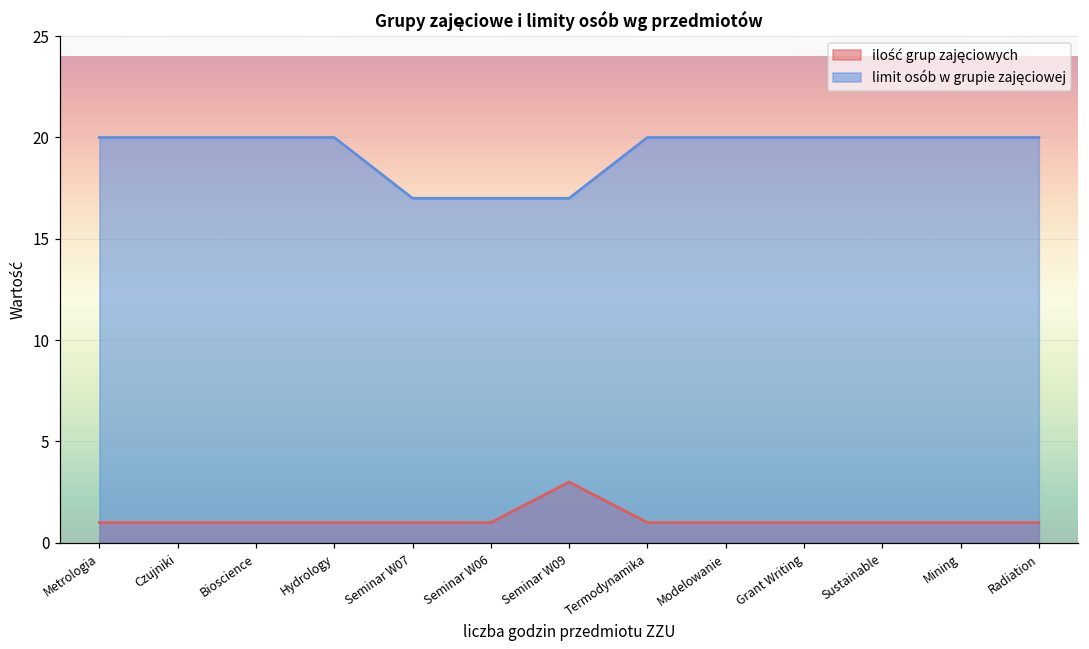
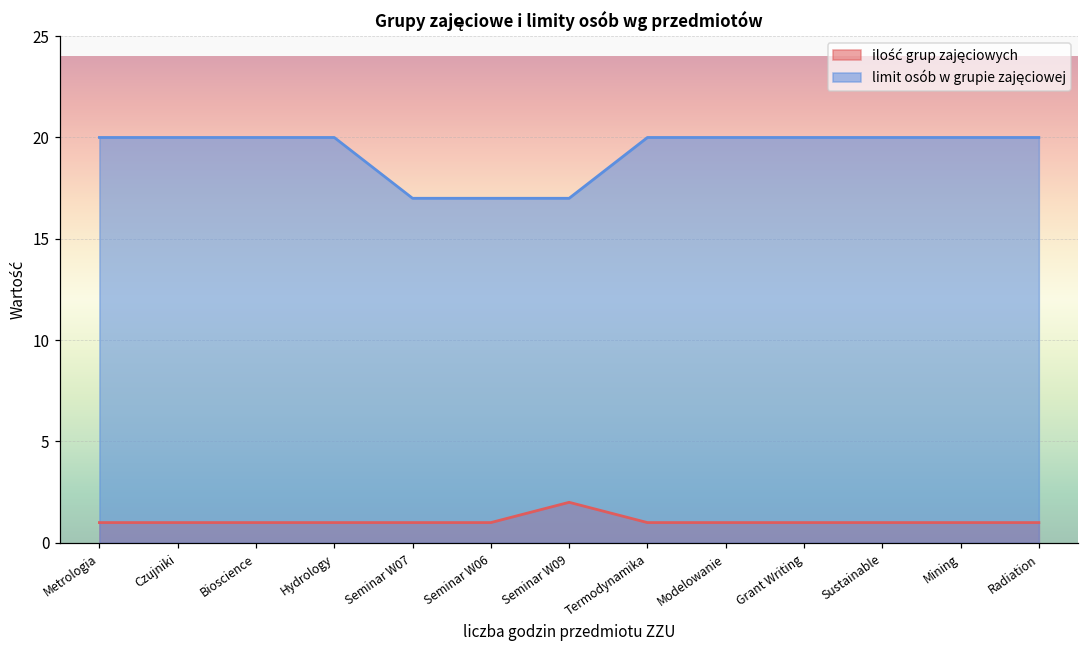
  {
    "ilość grup zajęciowych": {
      "Metrologia": 1,
      "Czujniki": 1,
      "Bioscience": 1,
      "Hydrology": 1,
      "Seminar W07": 1,
      "Seminar W06": 1,
-     "Seminar W09": 3,
+     "Seminar W09": 2,
      "Termodynamika": 1,
      "Modelowanie": 1,
      "Grant Writing": 1,
      "Sustainable": 1,
      "Mining": 1,
      "Radiation": 1
    },
    "limit osób w grupie zajęciowej": {
      "Metrologia": 20,
      "Czujniki": 20,
      "Bioscience": 20,
      "Hydrology": 20,
      "Seminar W07": 17,
      "Seminar W06": 17,
      "Seminar W09": 17,
      "Termodynamika": 20,
      "Modelowanie": 20,
      "Grant Writing": 20,
      "Sustainable": 20,
      "Mining": 20,
      "Radiation": 20
    }
  }
